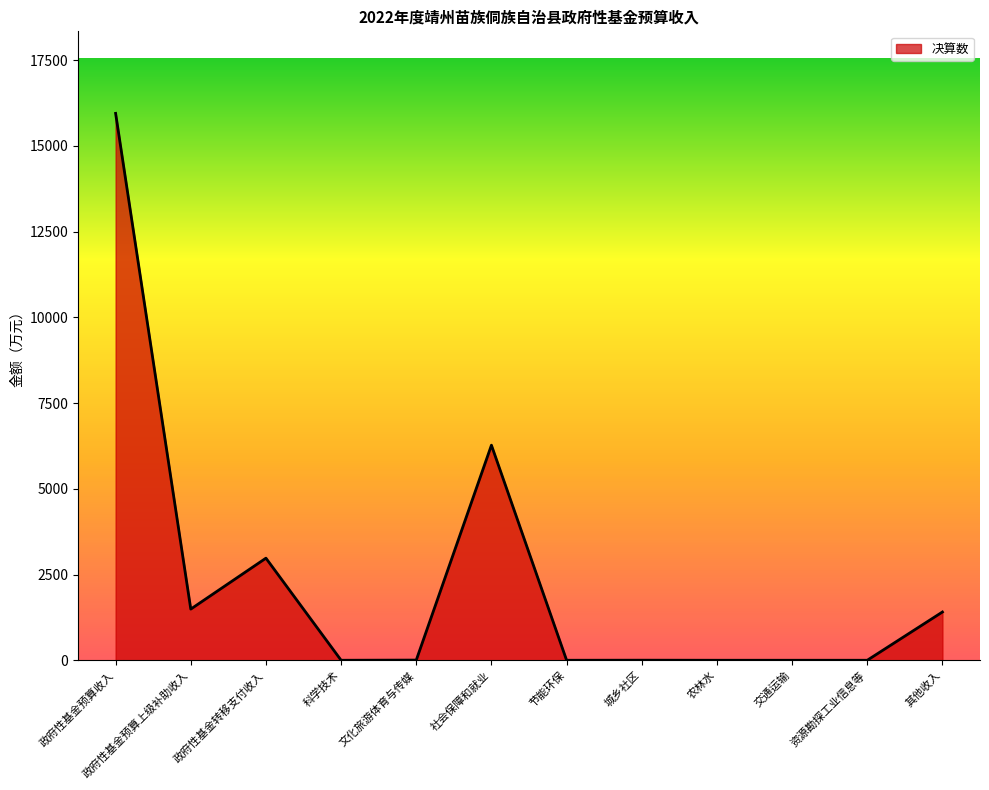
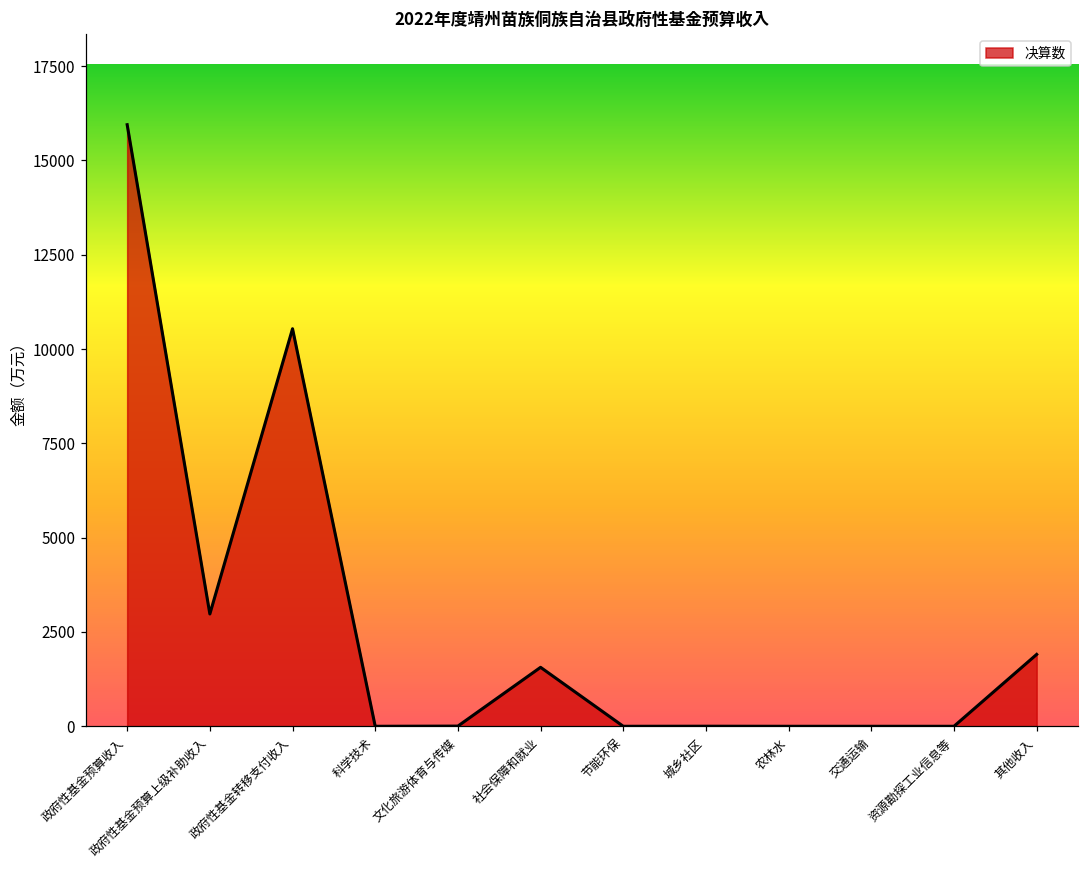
  {
    "政府性基金预算收入": 15900,
-   "政府性基金预算上级补助收入": 1500,
-   "政府性基金转移支付收入": 3000,
+   "政府性基金预算上级补助收入": 3000,
+   "政府性基金转移支付收入": 10500,
    "科学技术": 0,
    "文化旅游体育与传媒": 0,
-   "社会保障和就业": 6300,
+   "社会保障和就业": 1600,
    "节能环保": 0,
    "城乡社区": 0,
    "农林水": 0,
    "交通运输": 0,
    "资源勘探工业信息等": 0,
-   "其他收入": 1400
+   "其他收入": 1900
  }
